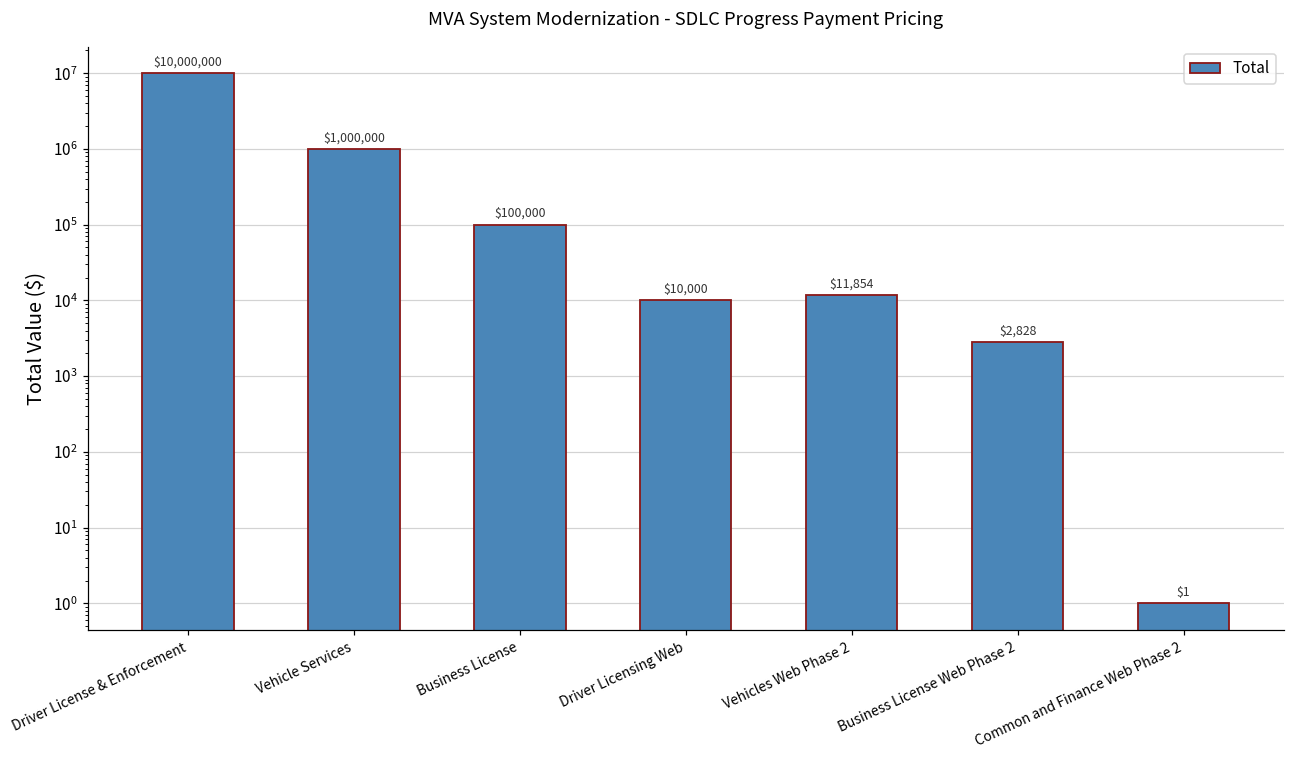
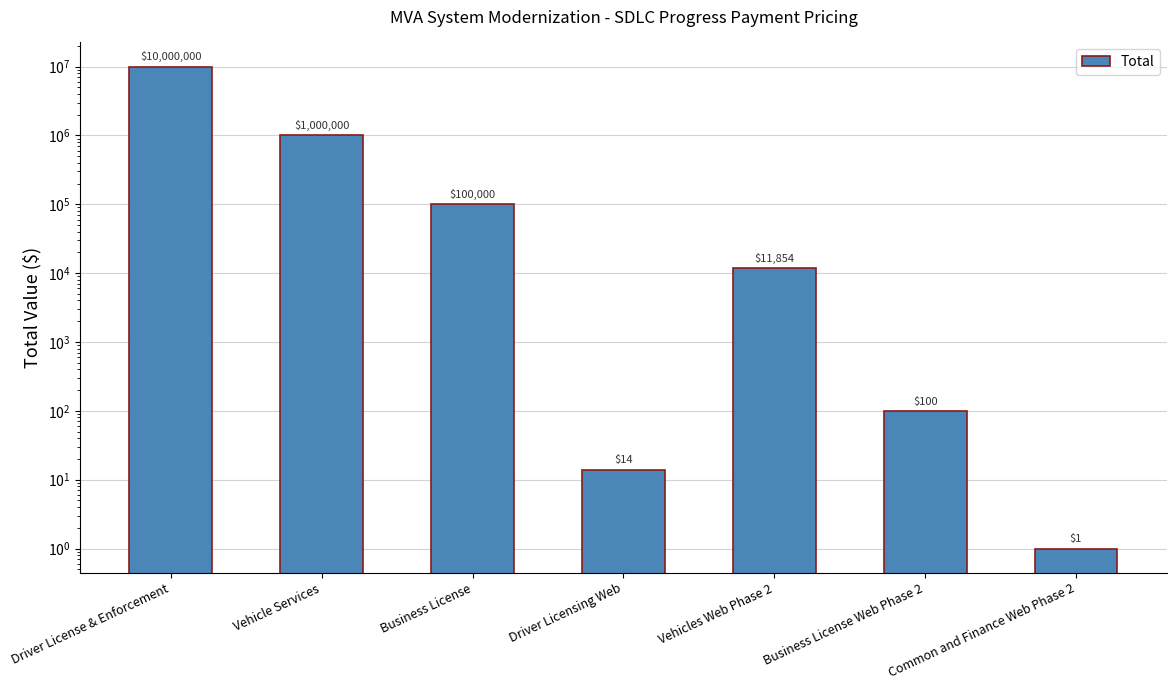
  {
    "Driver License & Enforcement": "$10,000,000",
    "Vehicle Services": "$1,000,000",
    "Business License": "$100,000",
-   "Driver Licensing Web": "$10,000",
+   "Driver Licensing Web": "$14",
    "Vehicles Web Phase 2": "$11,854",
-   "Business License Web Phase 2": "$2,828",
+   "Business License Web Phase 2": "$100",
    "Common and Finance Web Phase 2": "$1"
  }
